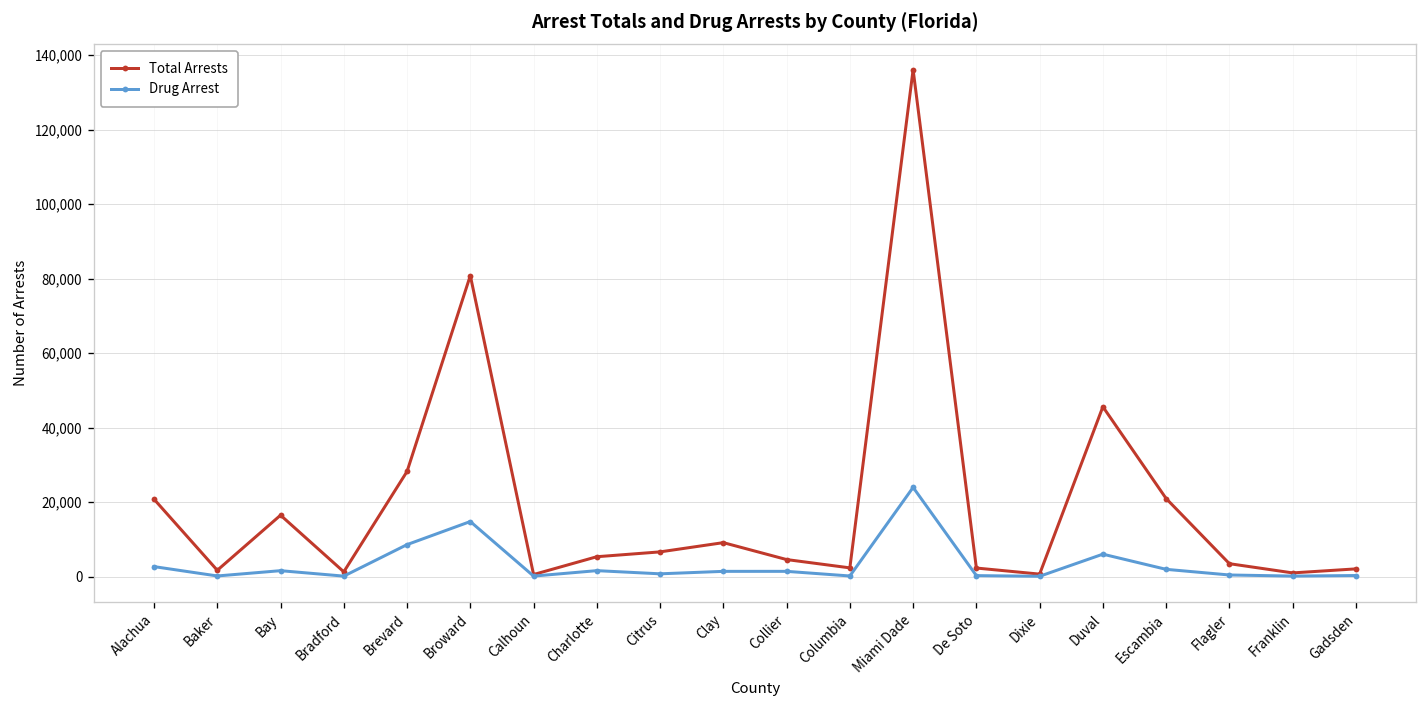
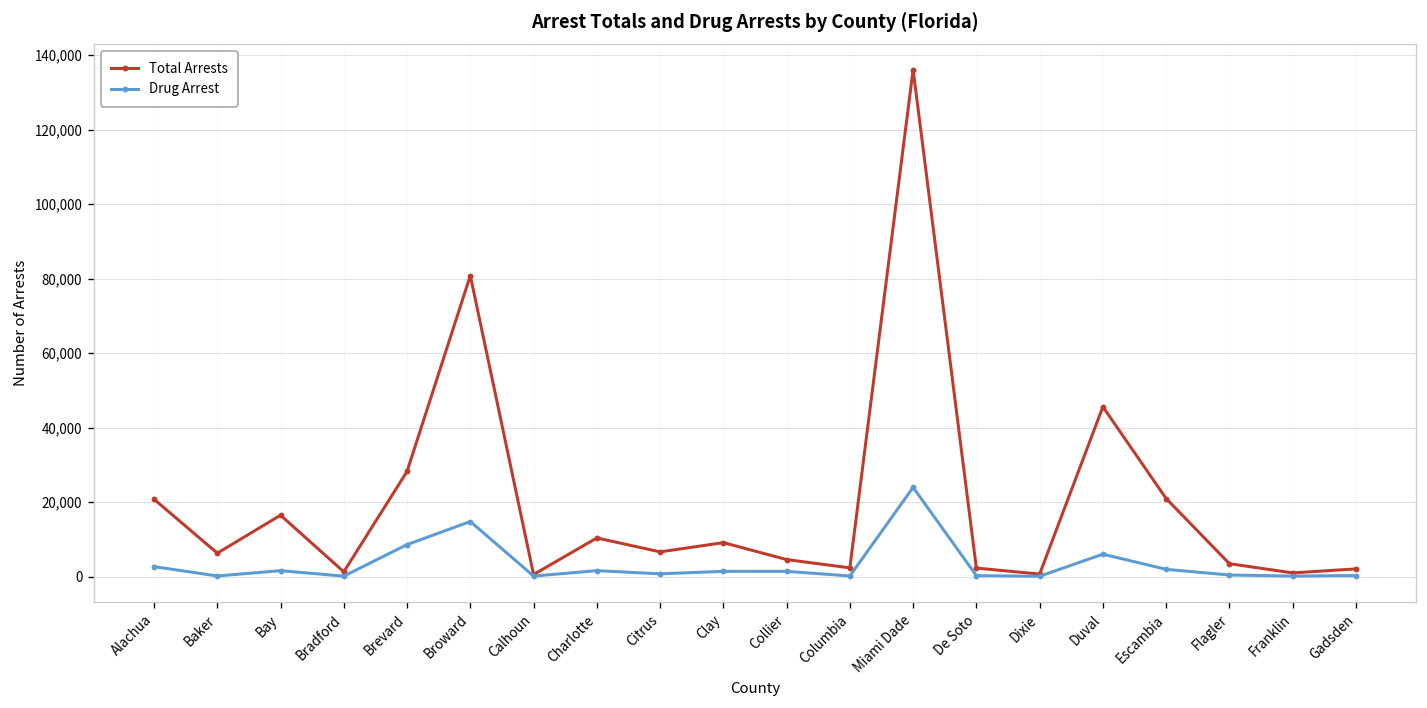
  {
    "Total Arrests": {
      "Alachua": "21,000",
-     "Baker": "2,000",
+     "Baker": "6,000",
      "Bay": "16,000",
      "Bradford": "1,000",
      "Brevard": "28,000",
      "Broward": "81,000",
-     "Charlotte": "5,000",
+     "Charlotte": "10,000",
      "Citrus": "7,000",
      "Clay": "9,000",
      "Collier": "5,000",
      "Columbia": "2,000",
      "Miami Dade": "136,000",
      "De Soto": "2,000",
      "Duval": "46,000",
      "Escambia": "21,000",
      "Flagler": "3,000",
      "Franklin": "1,000",
      "Gadsden": "2,000"
    },
    "Drug Arrest": {
      "Alachua": "3,000",
      "Baker": "0",
      "Bay": "2,000",
      "Bradford": "0",
      "Brevard": "9,000",
      "Broward": "15,000",
      "Charlotte": "2,000",
      "Citrus": "1,000",
      "Clay": "1,000",
      "Collier": "1,000",
      "Columbia": "0",
      "Miami Dade": "24,000",
      "De Soto": "0",
      "Duval": "6,000",
      "Escambia": "2,000",
      "Flagler": "0",
      "Franklin": "0",
      "Gadsden": "0"
    }
  }
